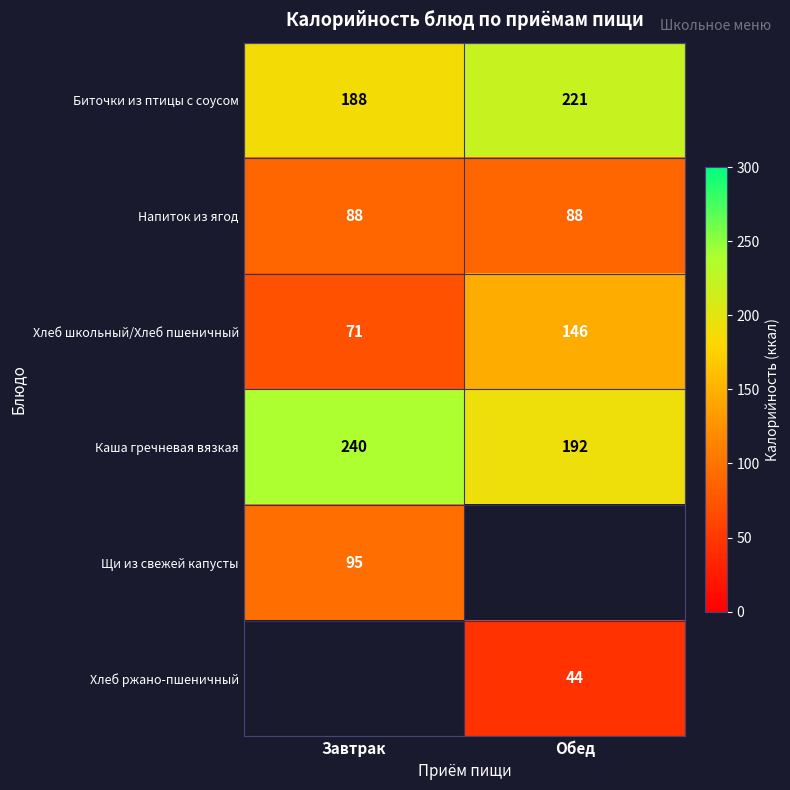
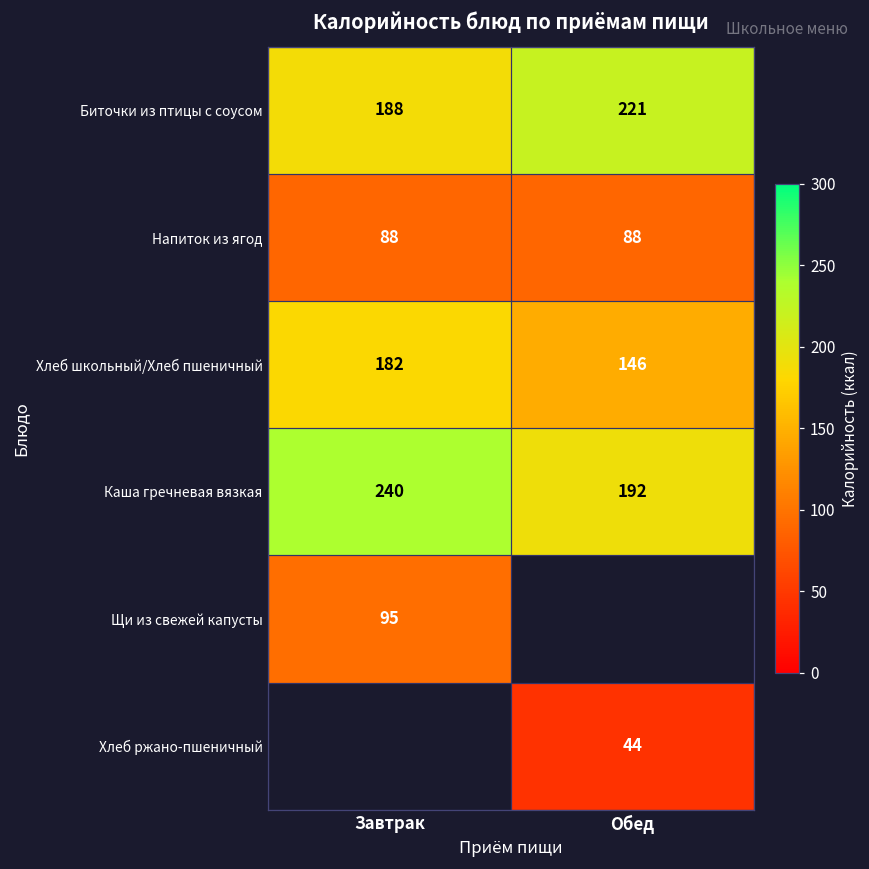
  {
    "Биточки из птицы с соусом": {
      "Завтрак": 188,
      "Обед": 221
    },
    "Напиток из ягод": {
      "Завтрак": 88,
      "Обед": 88
    },
    "Хлеб школьный/Хлеб пшеничный": {
-     "Завтрак": 71,
+     "Завтрак": 182,
      "Обед": 146
    },
    "Каша гречневая вязкая": {
      "Завтрак": 240,
      "Обед": 192
    },
    "Щи из свежей капусты": {
      "Завтрак": 95
    },
    "Хлеб ржано-пшеничный": {
      "Обед": 44
    }
  }
